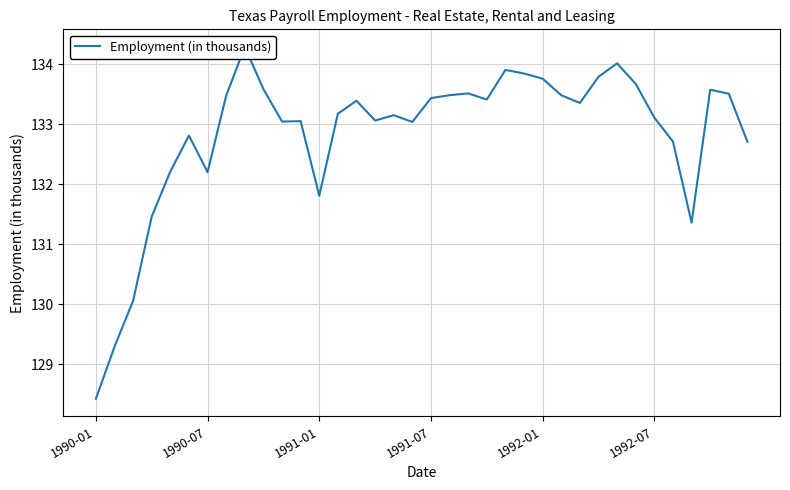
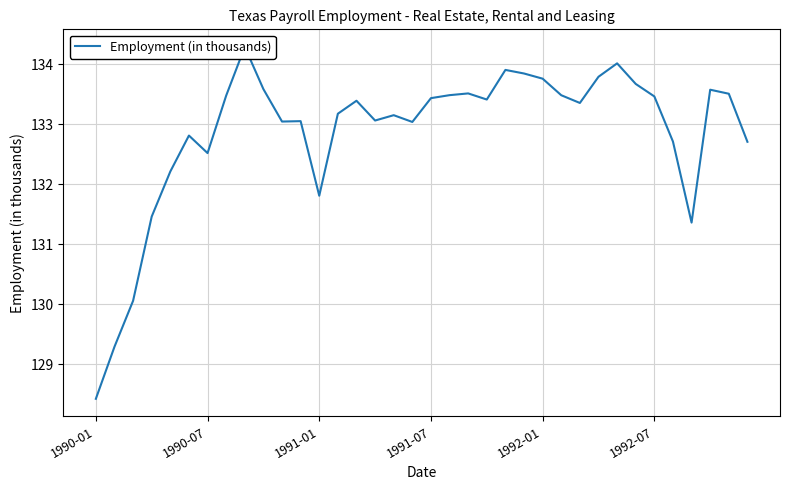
  {
    "1990-01": 128.4,
-   "1990-07": 132.2,
+   "1990-07": 132.5,
    "1991-01": 131.8,
    "1991-07": 133.4,
    "1992-01": 133.8,
-   "1992-07": 133.1
+   "1992-07": 133.5
  }
